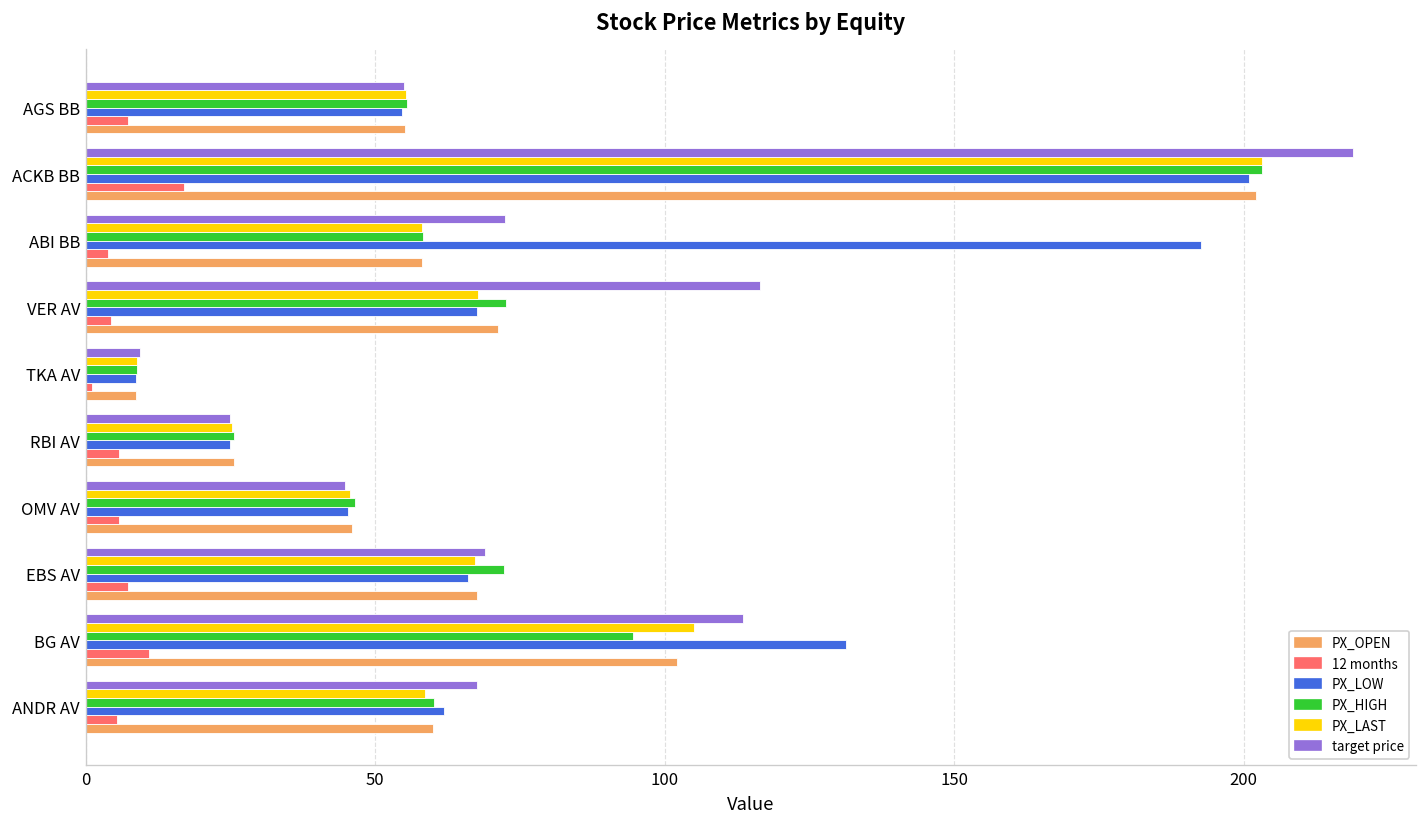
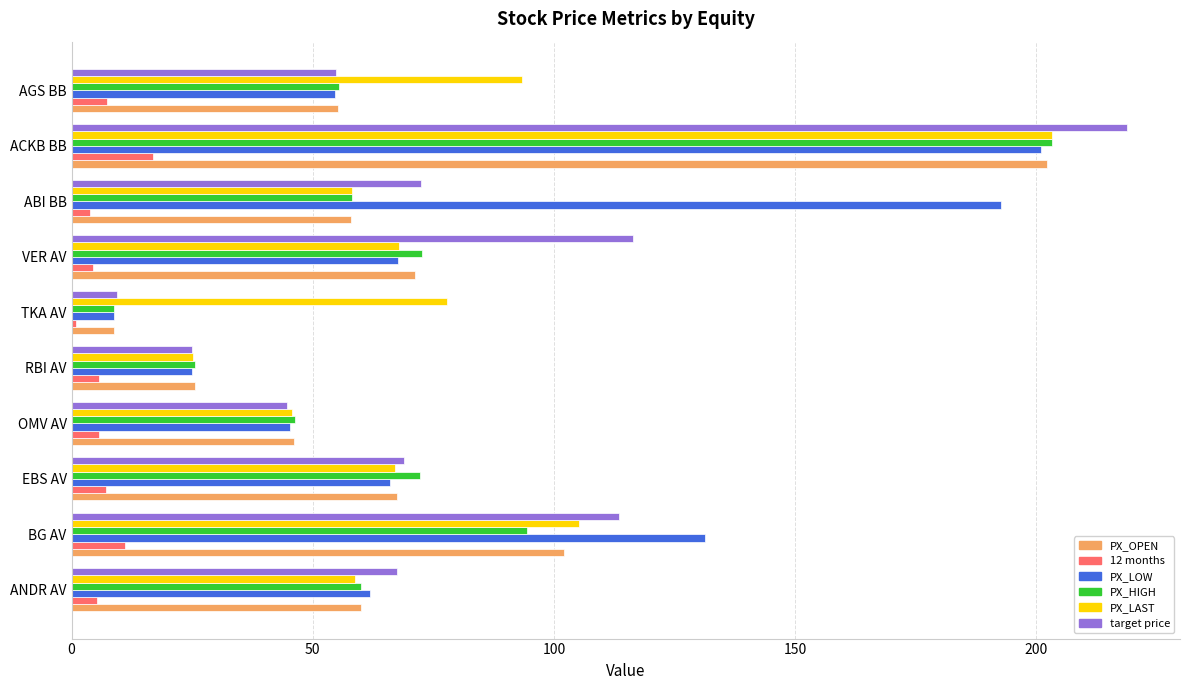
  {
    "PX_LOW": {
      "AGS BB": 55,
      "ACKB BB": 201,
      "ABI BB": 193,
      "VER AV": 68,
      "TKA AV": 9,
      "RBI AV": 25,
      "OMV AV": 45,
      "EBS AV": 66,
      "BG AV": 131,
      "ANDR AV": 62
    },
    "PX_HIGH": {
      "AGS BB": 55,
      "ACKB BB": 203,
      "ABI BB": 58,
      "VER AV": 73,
      "TKA AV": 9,
      "RBI AV": 26,
      "OMV AV": 46,
      "EBS AV": 72,
      "BG AV": 95,
      "ANDR AV": 60
    },
    "PX_LAST": {
-     "AGS BB": 55,
+     "AGS BB": 93,
      "ACKB BB": 203,
      "ABI BB": 58,
      "VER AV": 68,
-     "TKA AV": 9,
+     "TKA AV": 78,
      "RBI AV": 25,
      "OMV AV": 46,
      "EBS AV": 67,
      "BG AV": 105,
      "ANDR AV": 59
    },
    "target price": {
      "AGS BB": 55,
      "ACKB BB": 219,
      "ABI BB": 72,
      "VER AV": 116,
      "TKA AV": 9,
      "RBI AV": 25,
      "OMV AV": 45,
      "EBS AV": 69,
      "BG AV": 113,
      "ANDR AV": 68
    }
  }
